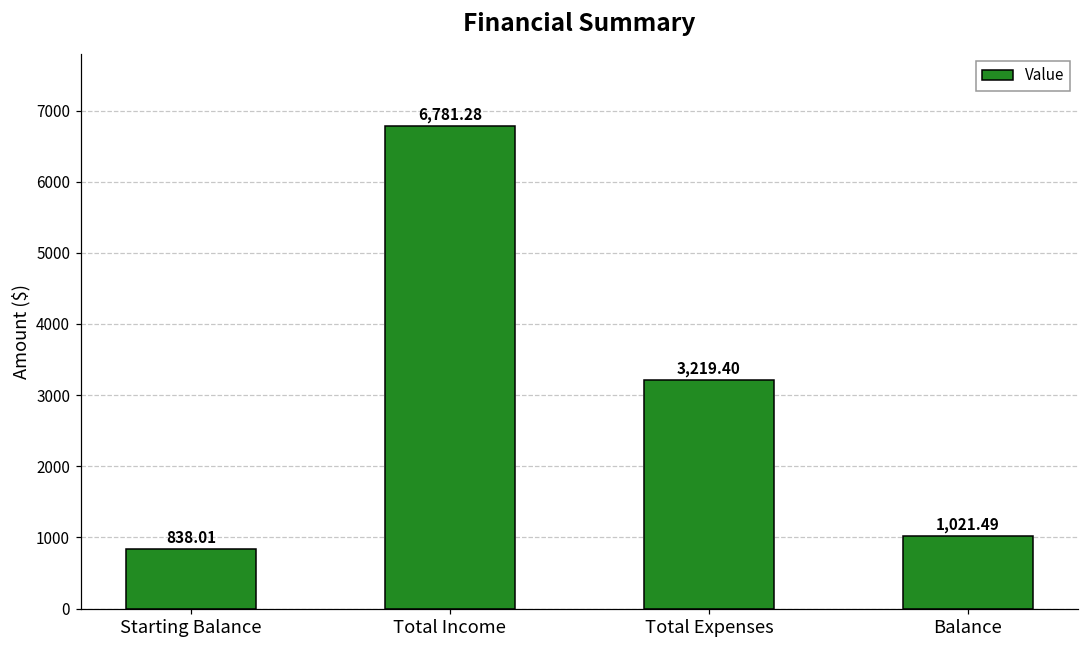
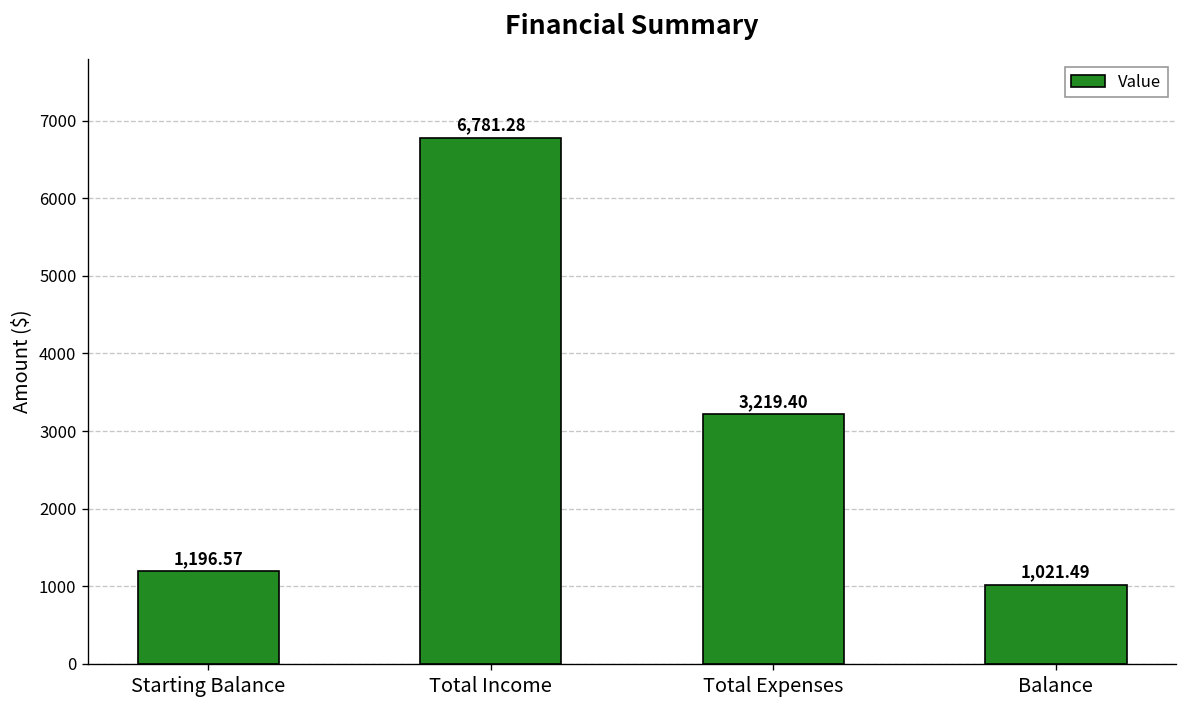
  {
-   "Starting Balance": "838.01",
+   "Starting Balance": "1,196.57",
    "Total Income": "6,781.28",
    "Total Expenses": "3,219.40",
    "Balance": "1,021.49"
  }
